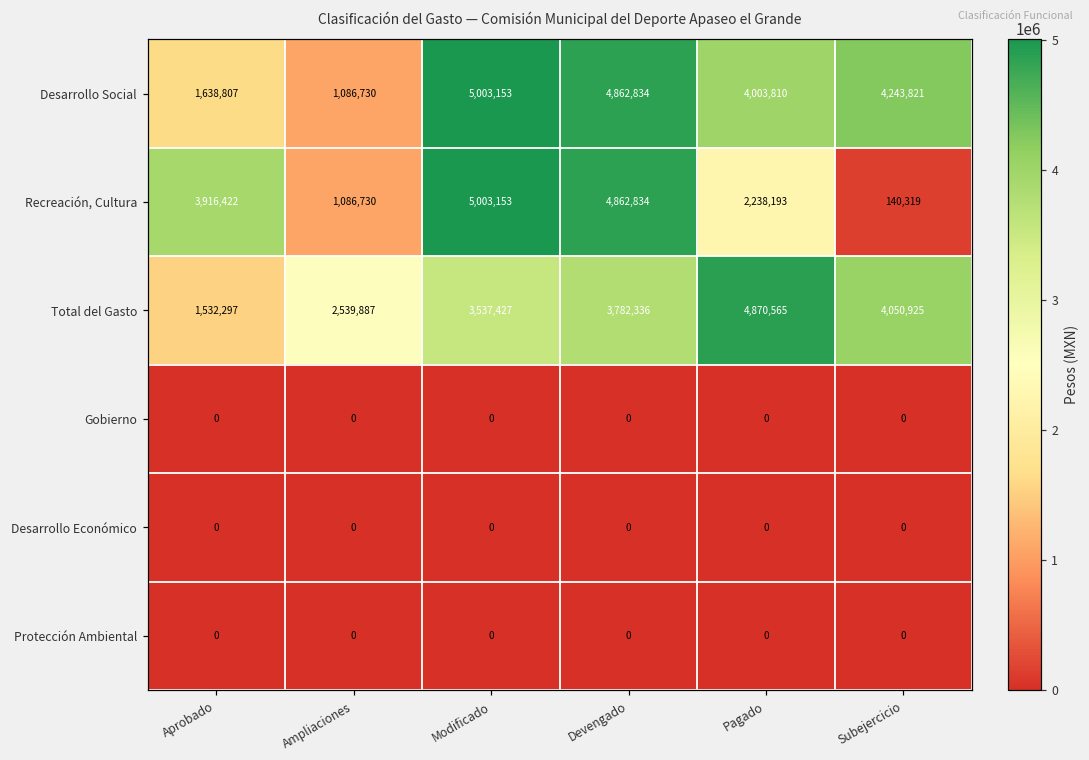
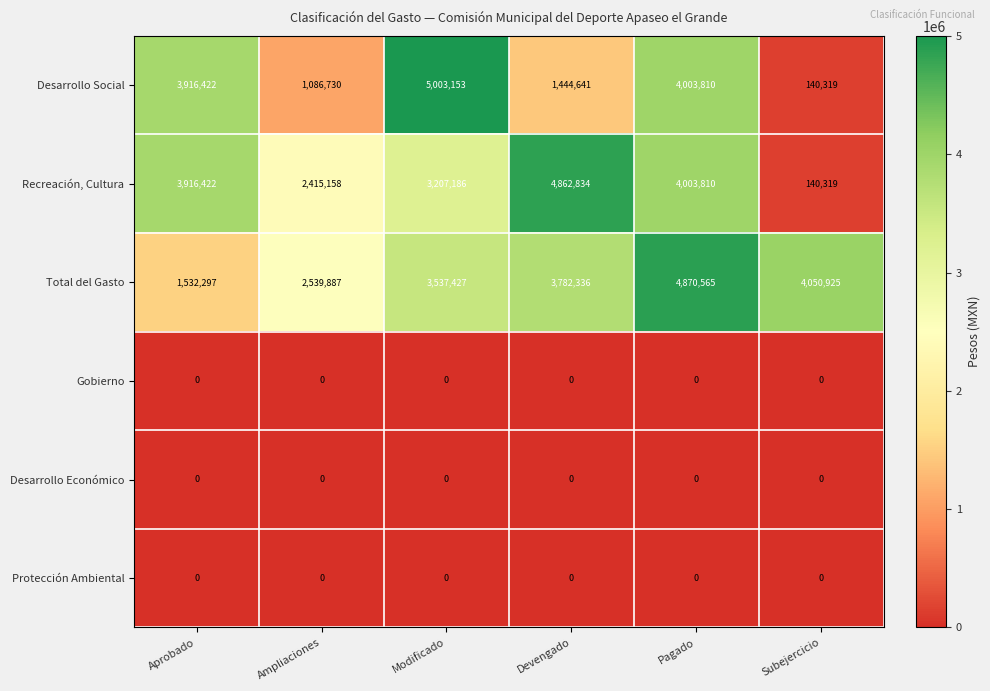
  {
    "Desarrollo Social": {
-     "Aprobado": "1,638,807",
+     "Aprobado": "3,916,422",
      "Ampliaciones": "1,086,730",
      "Modificado": "5,003,153",
-     "Devengado": "4,862,834",
+     "Devengado": "1,444,641",
      "Pagado": "4,003,810",
-     "Subejercicio": "4,243,821"
+     "Subejercicio": "140,319"
    },
    "Recreación, Cultura": {
      "Aprobado": "3,916,422",
-     "Ampliaciones": "1,086,730",
-     "Modificado": "5,003,153",
+     "Ampliaciones": "2,415,158",
+     "Modificado": "3,207,186",
      "Devengado": "4,862,834",
-     "Pagado": "2,238,193",
+     "Pagado": "4,003,810",
      "Subejercicio": "140,319"
    },
    "Total del Gasto": {
      "Aprobado": "1,532,297",
      "Ampliaciones": "2,539,887",
      "Modificado": "3,537,427",
      "Devengado": "3,782,336",
      "Pagado": "4,870,565",
      "Subejercicio": "4,050,925"
    },
    "Gobierno": {
      "Aprobado": "0",
      "Ampliaciones": "0",
      "Modificado": "0",
      "Devengado": "0",
      "Pagado": "0",
      "Subejercicio": "0"
    },
    "Desarrollo Económico": {
      "Aprobado": "0",
      "Ampliaciones": "0",
      "Modificado": "0",
      "Devengado": "0",
      "Pagado": "0",
      "Subejercicio": "0"
    },
    "Protección Ambiental": {
      "Aprobado": "0",
      "Ampliaciones": "0",
      "Modificado": "0",
      "Devengado": "0",
      "Pagado": "0",
      "Subejercicio": "0"
    }
  }
